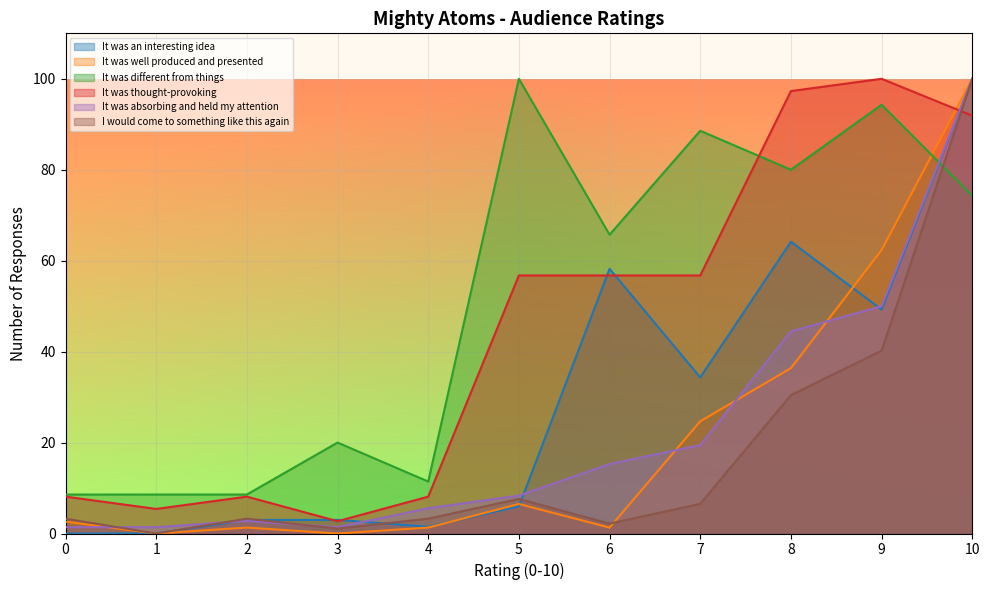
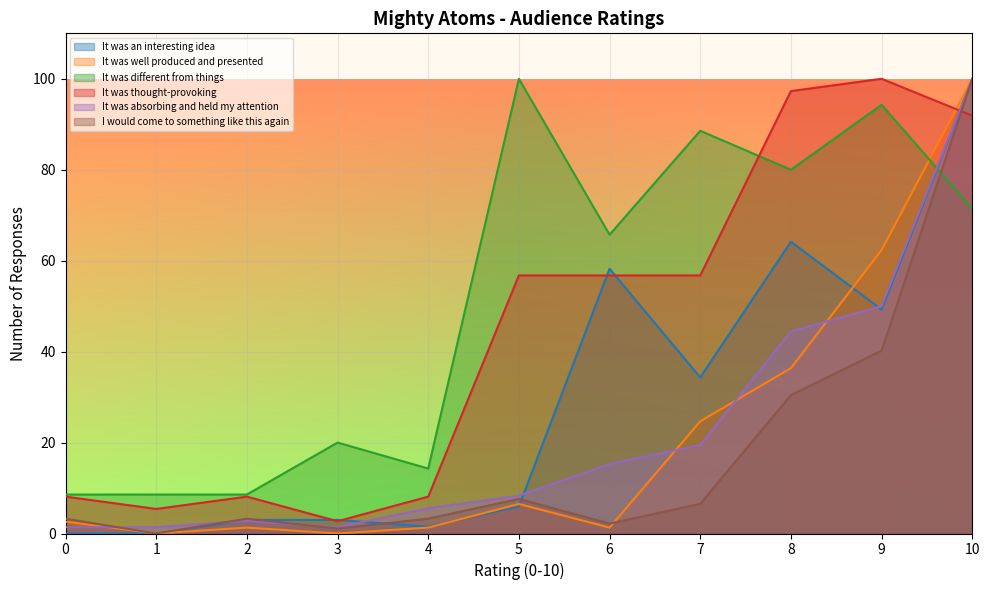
  {
    "It was an interesting idea": {
      "0": 0,
      "6": 58,
      "7": 34,
      "8": 64,
      "9": 49
    },
    "It was different from things": {
      "1": 9,
      "3": 20,
-     "4": 11,
+     "4": 14,
      "5": 100,
      "6": 66,
      "7": 89,
      "8": 80,
      "9": 94,
-     "10": 74
+     "10": 71
    },
    "It was absorbing and held my attention": {
      "0": 1,
      "1": 1,
      "4": 6,
      "5": 8,
      "6": 15,
      "7": 19,
      "8": 44,
      "9": 50
    }
  }
